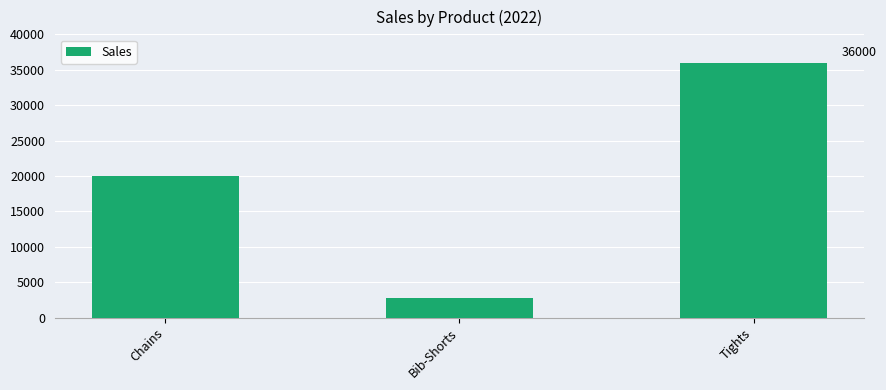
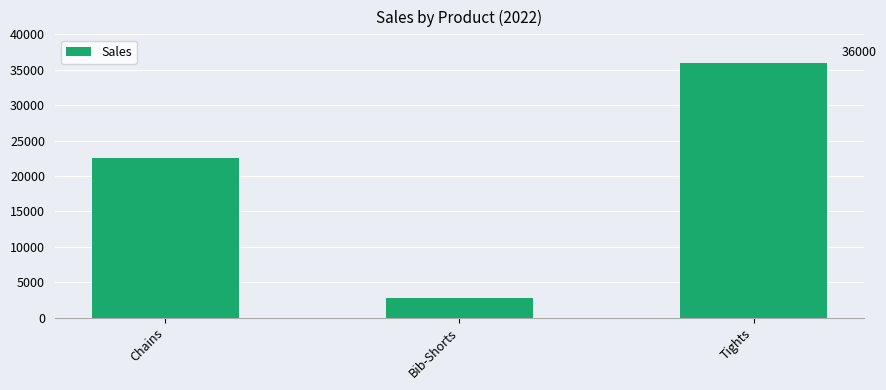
  {
-   "Chains": 20000,
+   "Chains": 23000,
    "Bib-Shorts": 3000,
    "Tights": 36000
  }
